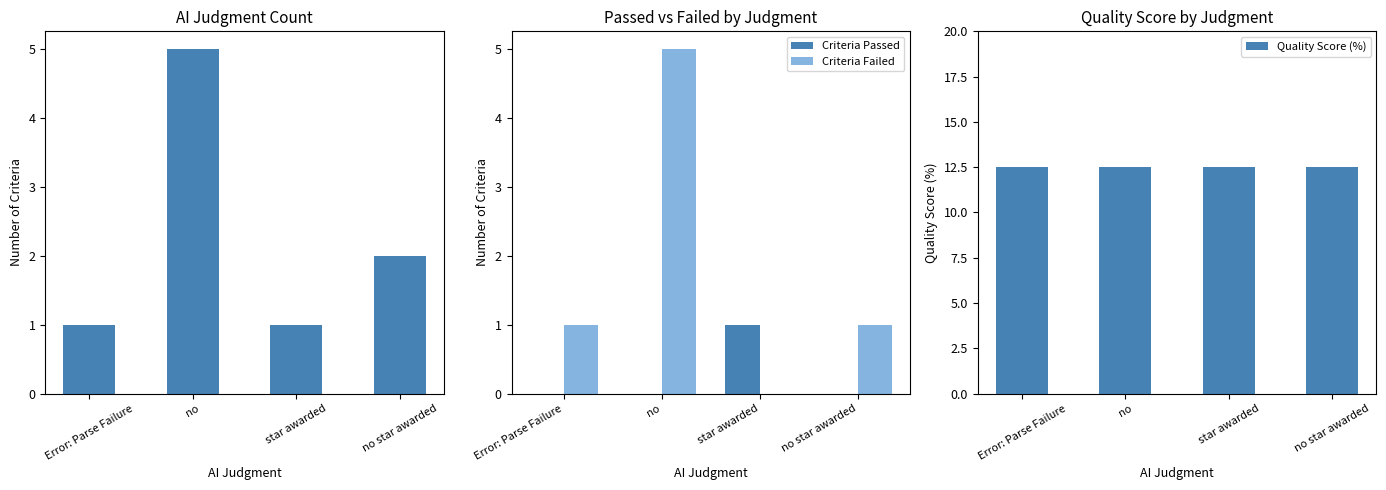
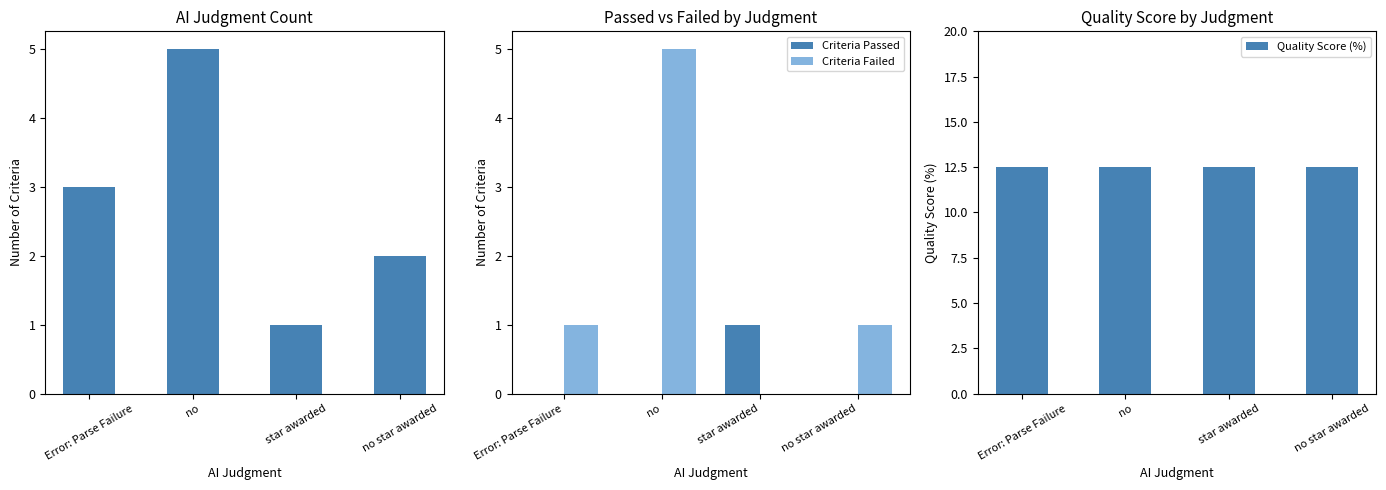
  {
    "AI Judgment Count": {
-     "Error: Parse Failure": 1,
+     "Error: Parse Failure": 3,
      "no": 5,
      "star awarded": 1,
      "no star awarded": 2
    },
    "Quality Score by Judgment": {
      "Error: Parse Failure": 12.5,
      "no": 12.5,
      "star awarded": 12.5,
      "no star awarded": 12.5
    }
  }
